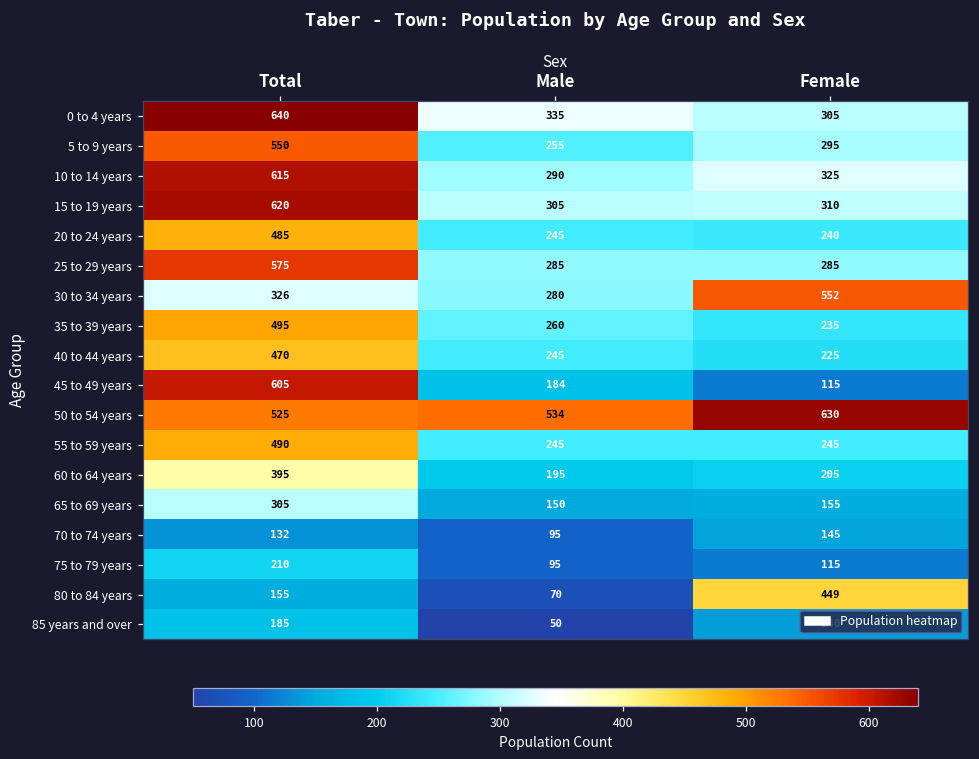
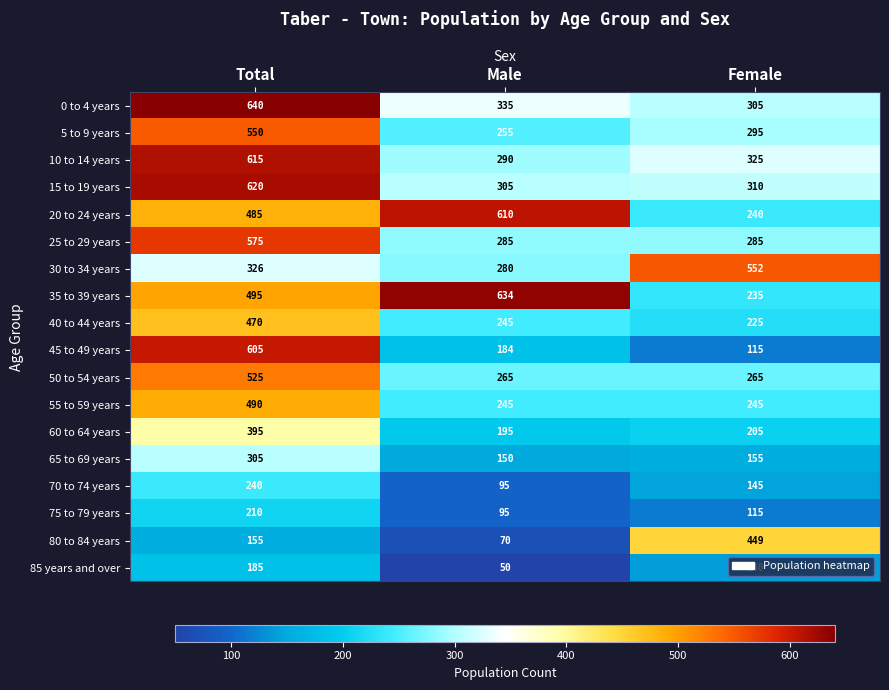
  {
    "0 to 4 years": {
      "Total": 640,
      "Male": 335,
      "Female": 305
    },
    "5 to 9 years": {
      "Total": 550,
      "Male": 255,
      "Female": 295
    },
    "10 to 14 years": {
      "Total": 615,
      "Male": 290,
      "Female": 325
    },
    "15 to 19 years": {
      "Total": 620,
      "Male": 305,
      "Female": 310
    },
    "20 to 24 years": {
      "Total": 485,
-     "Male": 245,
+     "Male": 610,
      "Female": 240
    },
    "25 to 29 years": {
      "Total": 575,
      "Male": 285,
      "Female": 285
    },
    "30 to 34 years": {
      "Total": 326,
      "Male": 280,
      "Female": 552
    },
    "35 to 39 years": {
      "Total": 495,
-     "Male": 260,
+     "Male": 634,
      "Female": 235
    },
    "40 to 44 years": {
      "Total": 470,
      "Male": 245,
      "Female": 225
    },
    "45 to 49 years": {
      "Total": 605,
      "Male": 184,
      "Female": 115
    },
    "50 to 54 years": {
      "Total": 525,
-     "Male": 534,
-     "Female": 630
+     "Male": 265,
+     "Female": 265
    },
    "55 to 59 years": {
      "Total": 490,
      "Male": 245,
      "Female": 245
    },
    "60 to 64 years": {
      "Total": 395,
      "Male": 195,
      "Female": 205
    },
    "65 to 69 years": {
      "Total": 305,
      "Male": 150,
      "Female": 155
    },
    "70 to 74 years": {
-     "Total": 132,
+     "Total": 240,
      "Male": 95,
      "Female": 145
    },
    "75 to 79 years": {
      "Total": 210,
      "Male": 95,
      "Female": 115
    },
    "80 to 84 years": {
      "Total": 155,
      "Male": 70,
      "Female": 449
    },
    "85 years and over": {
      "Total": 185,
      "Male": 50
    }
  }
